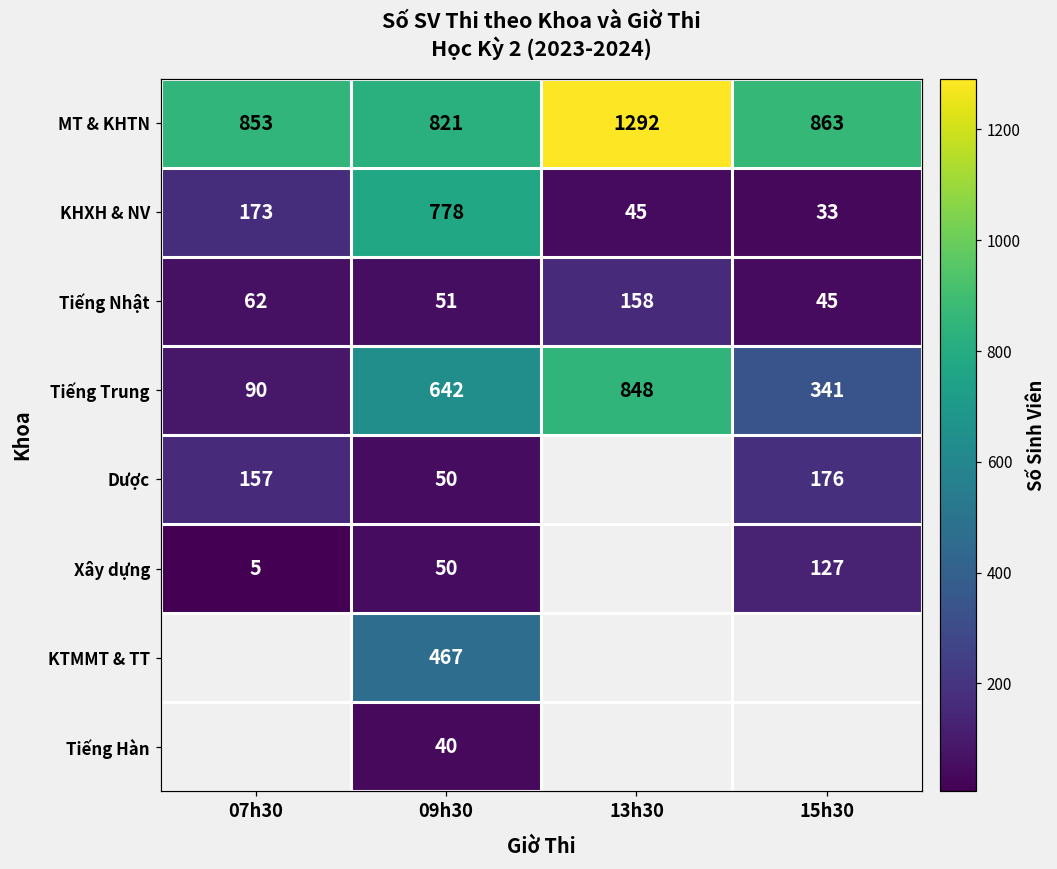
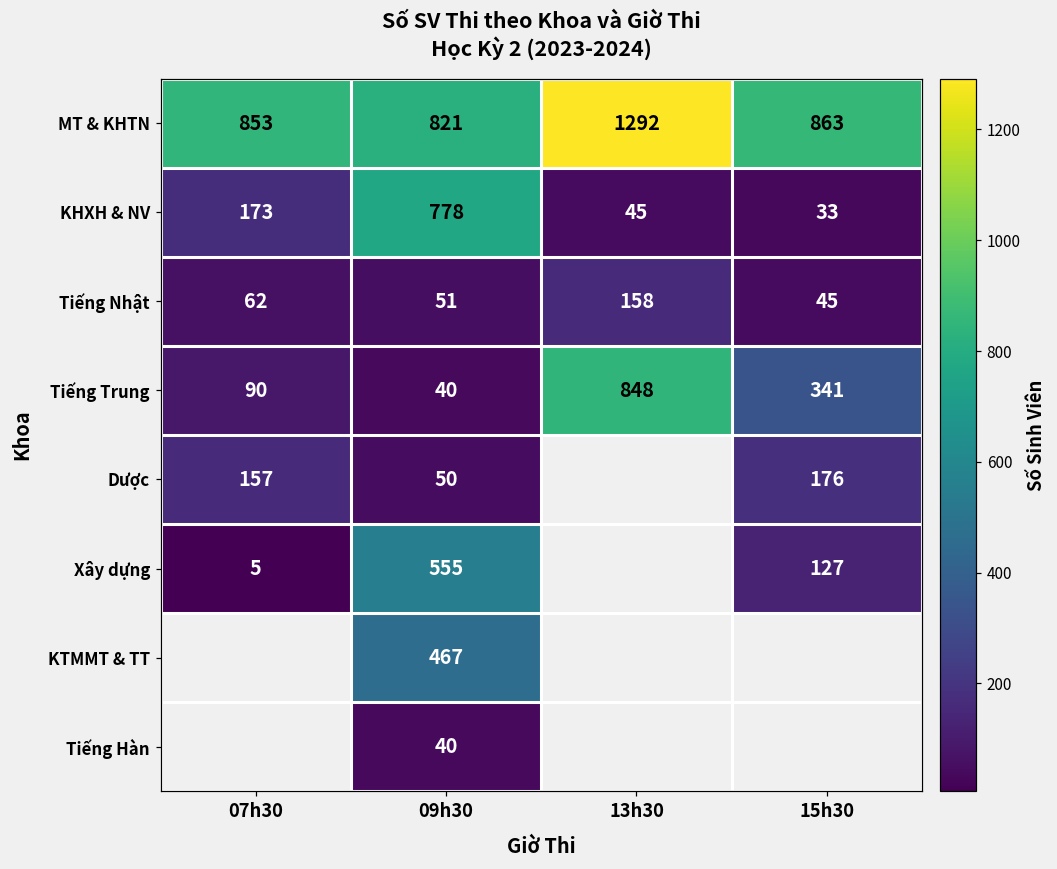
  {
    "MT & KHTN": {
      "07h30": 853,
      "09h30": 821,
      "13h30": 1292,
      "15h30": 863
    },
    "KHXH & NV": {
      "07h30": 173,
      "09h30": 778,
      "13h30": 45,
      "15h30": 33
    },
    "Tiếng Nhật": {
      "07h30": 62,
      "09h30": 51,
      "13h30": 158,
      "15h30": 45
    },
    "Tiếng Trung": {
      "07h30": 90,
-     "09h30": 642,
+     "09h30": 40,
      "13h30": 848,
      "15h30": 341
    },
    "Dược": {
      "07h30": 157,
      "09h30": 50,
      "15h30": 176
    },
    "Xây dựng": {
      "07h30": 5,
-     "09h30": 50,
+     "09h30": 555,
      "15h30": 127
    },
    "KTMMT & TT": {
      "09h30": 467
    },
    "Tiếng Hàn": {
      "09h30": 40
    }
  }
